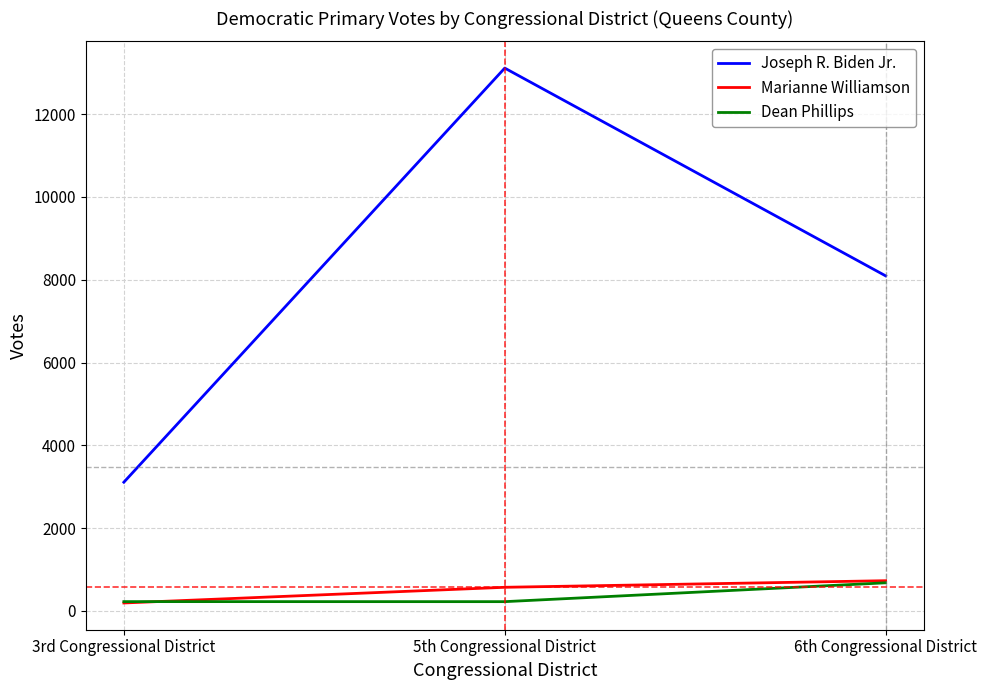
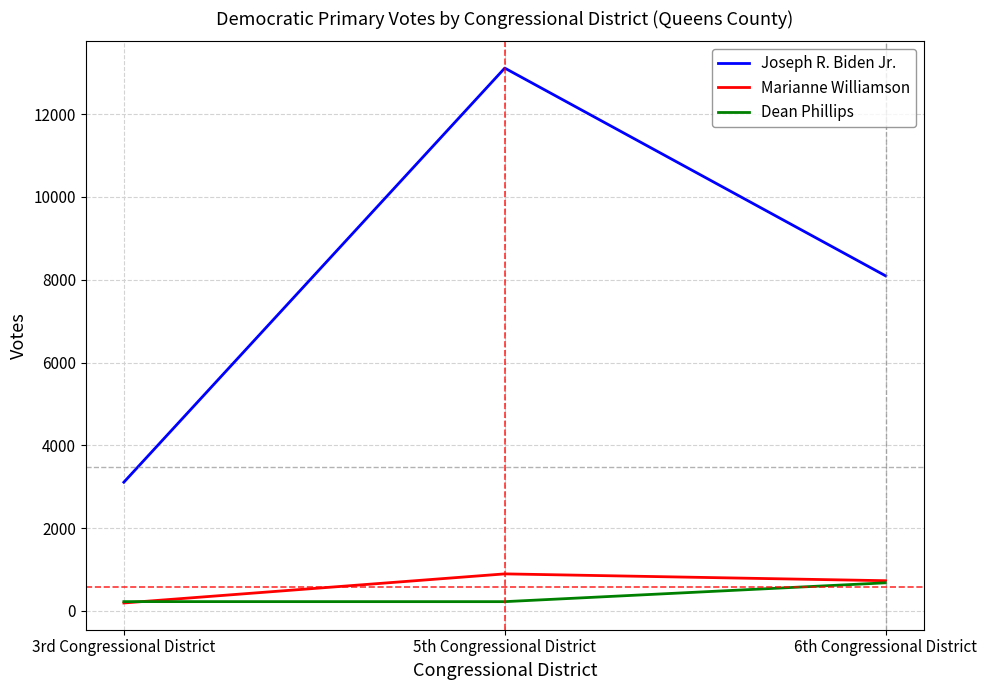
  {
    "Joseph R. Biden Jr.": {
      "3rd Congressional District": 3100,
      "5th Congressional District": 13100,
      "6th Congressional District": 8100
    },
    "Marianne Williamson": {
-     "5th Congressional District": 600
+     "5th Congressional District": 900
    },
    "Dean Phillips": {
      "5th Congressional District": 200
    }
  }
